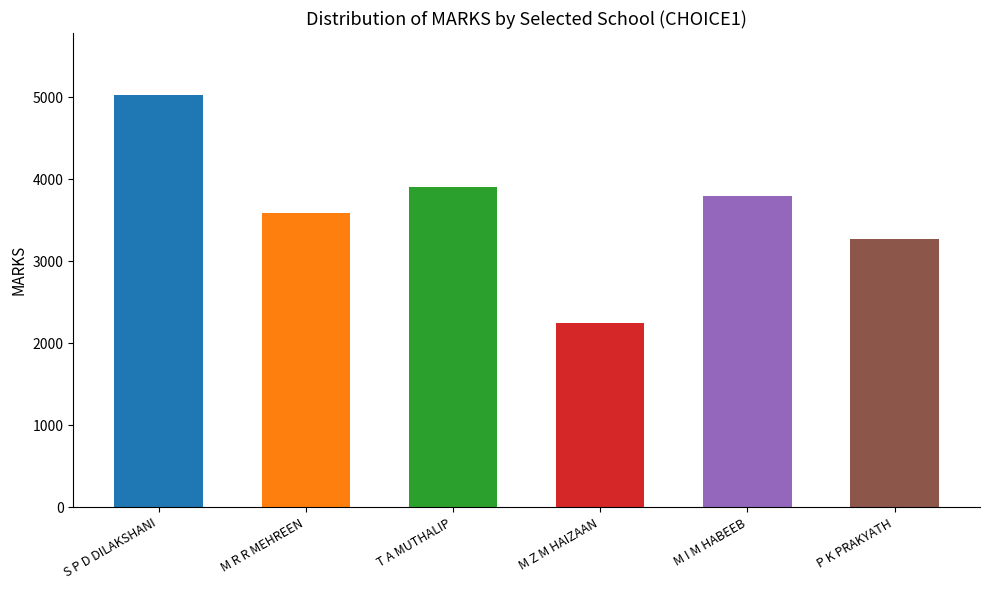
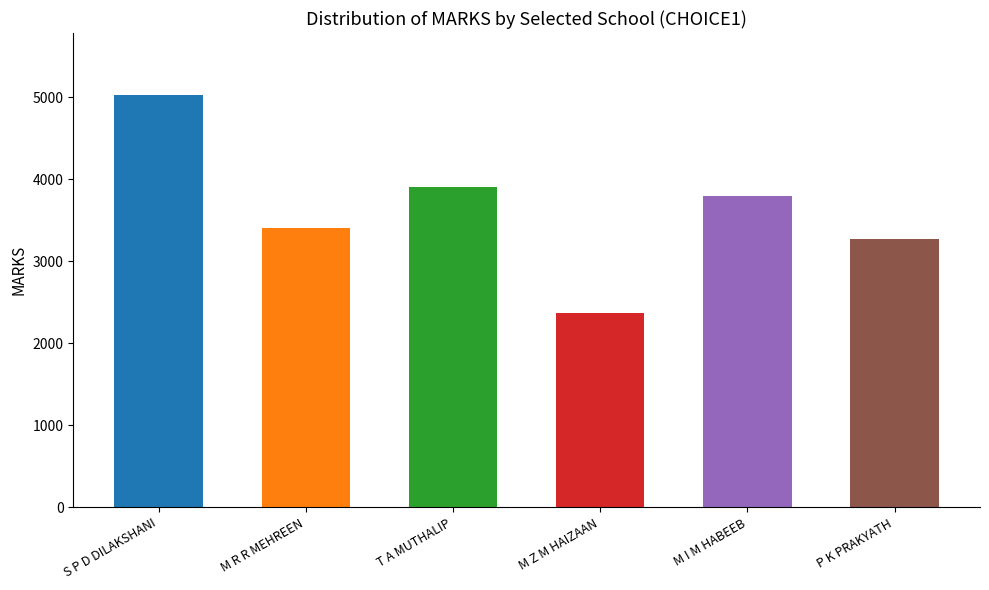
  {
    "S P D DILAKSHANI": 5000,
-   "M R R MEHREEN": 3600,
+   "M R R MEHREEN": 3400,
    "T A MUTHALIP": 3900,
-   "M Z M HAIZAAN": 2300,
+   "M Z M HAIZAAN": 2400,
    "M I M HABEEB": 3800,
    "P K PRAKYATH": 3300
  }
